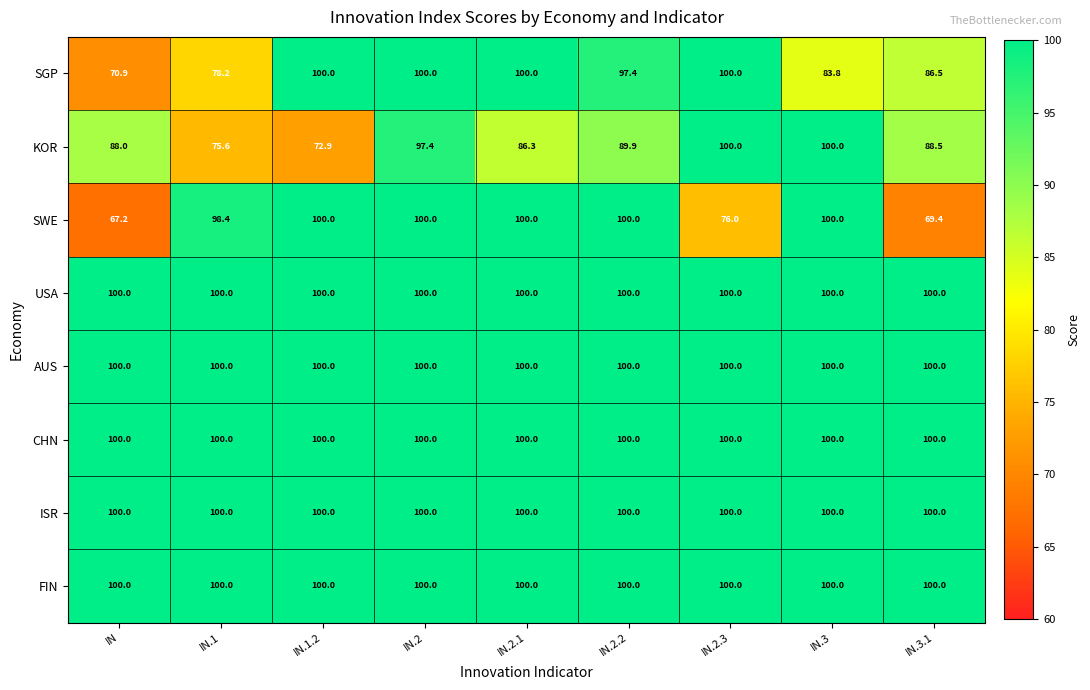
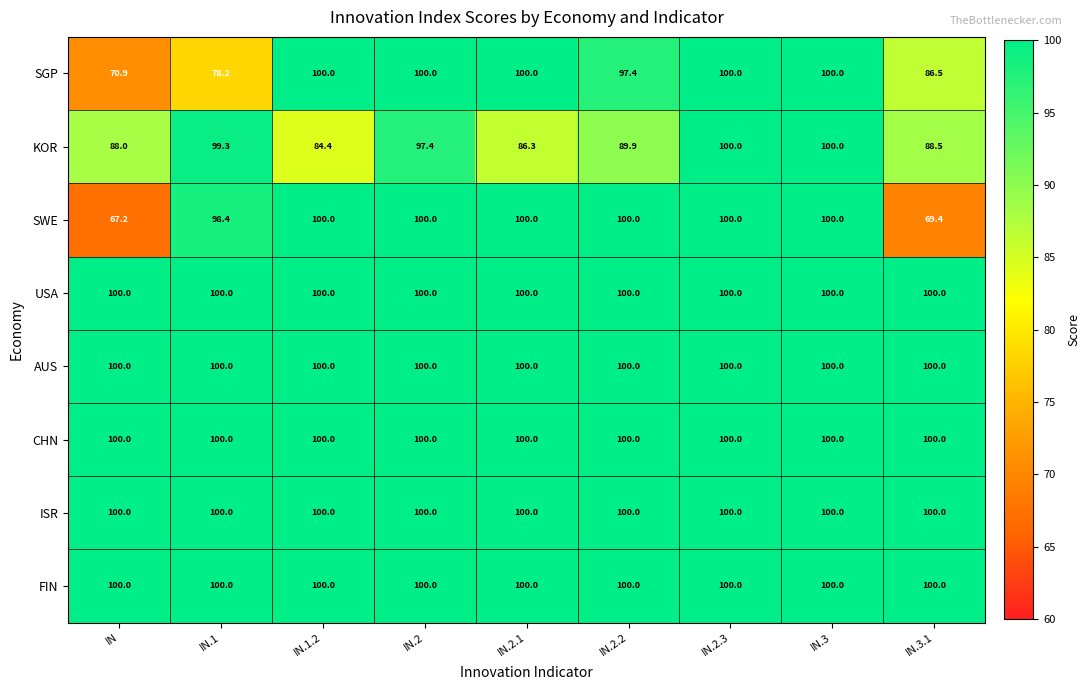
  {
    "SGP": {
      "IN": 70.9,
      "IN.1": 78.2,
      "IN.1.2": 100.0,
      "IN.2": 100.0,
      "IN.2.1": 100.0,
      "IN.2.2": 97.4,
      "IN.2.3": 100.0,
-     "IN.3": 83.8,
+     "IN.3": 100.0,
      "IN.3.1": 86.5
    },
    "KOR": {
      "IN": 88.0,
-     "IN.1": 75.6,
-     "IN.1.2": 72.9,
+     "IN.1": 99.3,
+     "IN.1.2": 84.4,
      "IN.2": 97.4,
      "IN.2.1": 86.3,
      "IN.2.2": 89.9,
      "IN.2.3": 100.0,
      "IN.3": 100.0,
      "IN.3.1": 88.5
    },
    "SWE": {
      "IN": 67.2,
      "IN.1": 98.4,
      "IN.1.2": 100.0,
      "IN.2": 100.0,
      "IN.2.1": 100.0,
      "IN.2.2": 100.0,
-     "IN.2.3": 76.0,
+     "IN.2.3": 100.0,
      "IN.3": 100.0,
      "IN.3.1": 69.4
    },
    "USA": {
      "IN": 100.0,
      "IN.1": 100.0,
      "IN.1.2": 100.0,
      "IN.2": 100.0,
      "IN.2.1": 100.0,
      "IN.2.2": 100.0,
      "IN.2.3": 100.0,
      "IN.3": 100.0,
      "IN.3.1": 100.0
    },
    "AUS": {
      "IN": 100.0,
      "IN.1": 100.0,
      "IN.1.2": 100.0,
      "IN.2": 100.0,
      "IN.2.1": 100.0,
      "IN.2.2": 100.0,
      "IN.2.3": 100.0,
      "IN.3": 100.0,
      "IN.3.1": 100.0
    },
    "CHN": {
      "IN": 100.0,
      "IN.1": 100.0,
      "IN.1.2": 100.0,
      "IN.2": 100.0,
      "IN.2.1": 100.0,
      "IN.2.2": 100.0,
      "IN.2.3": 100.0,
      "IN.3": 100.0,
      "IN.3.1": 100.0
    },
    "ISR": {
      "IN": 100.0,
      "IN.1": 100.0,
      "IN.1.2": 100.0,
      "IN.2": 100.0,
      "IN.2.1": 100.0,
      "IN.2.2": 100.0,
      "IN.2.3": 100.0,
      "IN.3": 100.0,
      "IN.3.1": 100.0
    },
    "FIN": {
      "IN": 100.0,
      "IN.1": 100.0,
      "IN.1.2": 100.0,
      "IN.2": 100.0,
      "IN.2.1": 100.0,
      "IN.2.2": 100.0,
      "IN.2.3": 100.0,
      "IN.3": 100.0,
      "IN.3.1": 100.0
    }
  }
